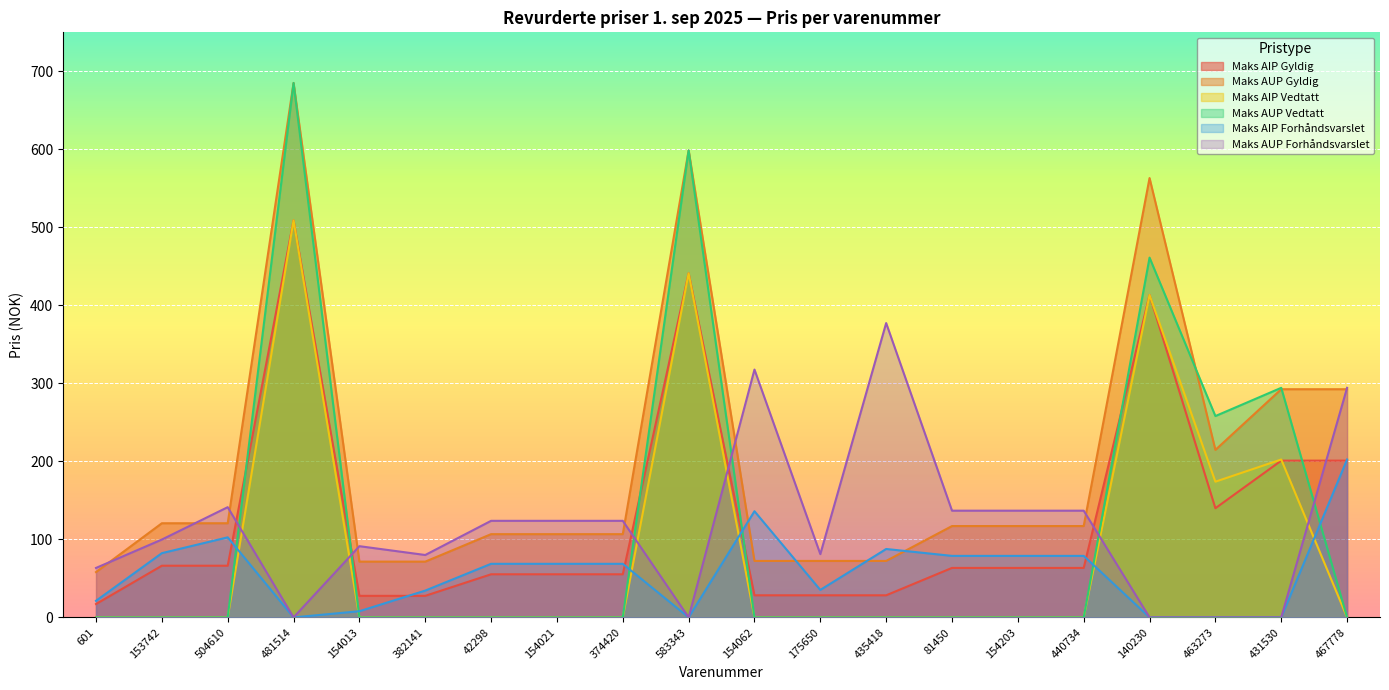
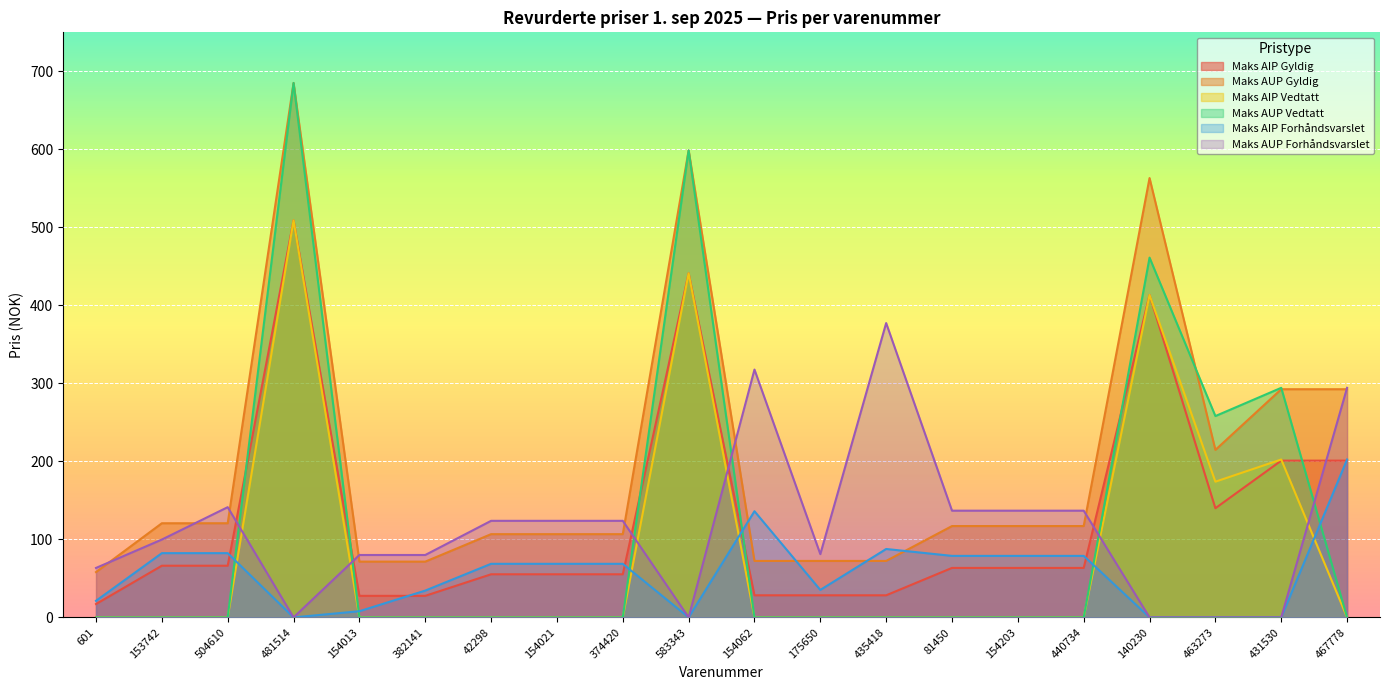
  {
    "Maks AUP Vedtatt": {
      "140230": 460,
      "463273": 260
    },
    "Maks AIP Forhåndsvarslet": {
      "601": 20,
      "153742": 80,
-     "504610": 100,
+     "504610": 80,
      "154013": 10,
      "382141": 30,
      "42298": 70,
      "154021": 70,
      "374420": 70,
      "154062": 140,
      "175650": 40,
      "435418": 90,
      "81450": 80,
      "154203": 80,
      "440734": 80
    },
    "Maks AUP Forhåndsvarslet": {
      "601": 60,
      "153742": 100,
      "504610": 140,
-     "154013": 90,
+     "154013": 80,
      "382141": 80,
      "42298": 120,
      "154021": 120,
      "374420": 120,
      "154062": 320,
      "175650": 80,
      "435418": 380,
      "81450": 140,
      "154203": 140,
      "440734": 140
    }
  }
